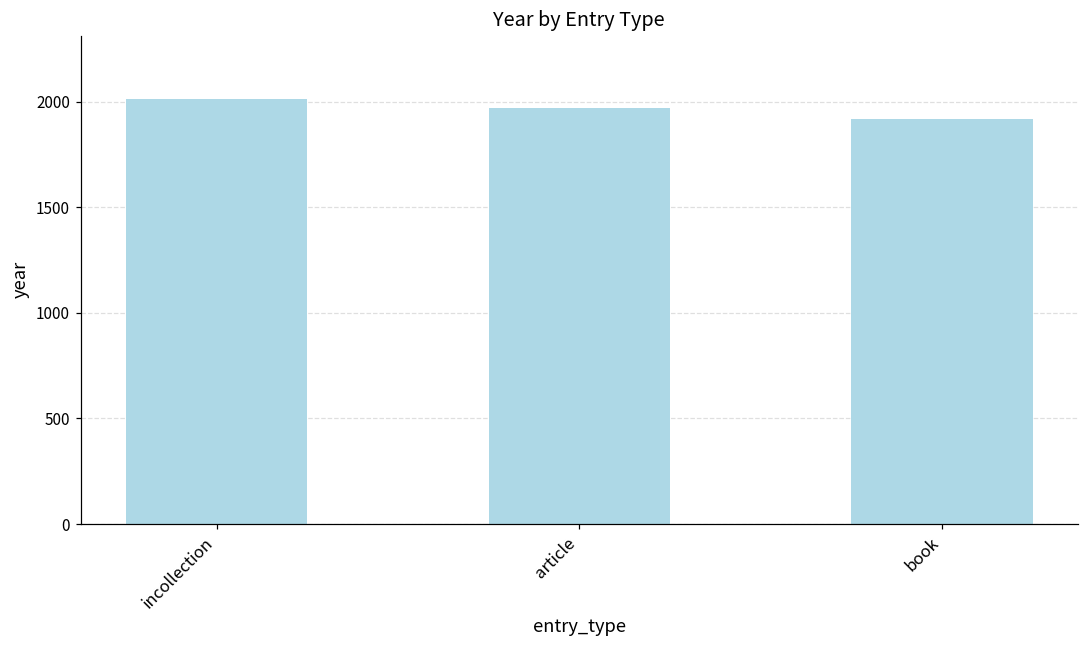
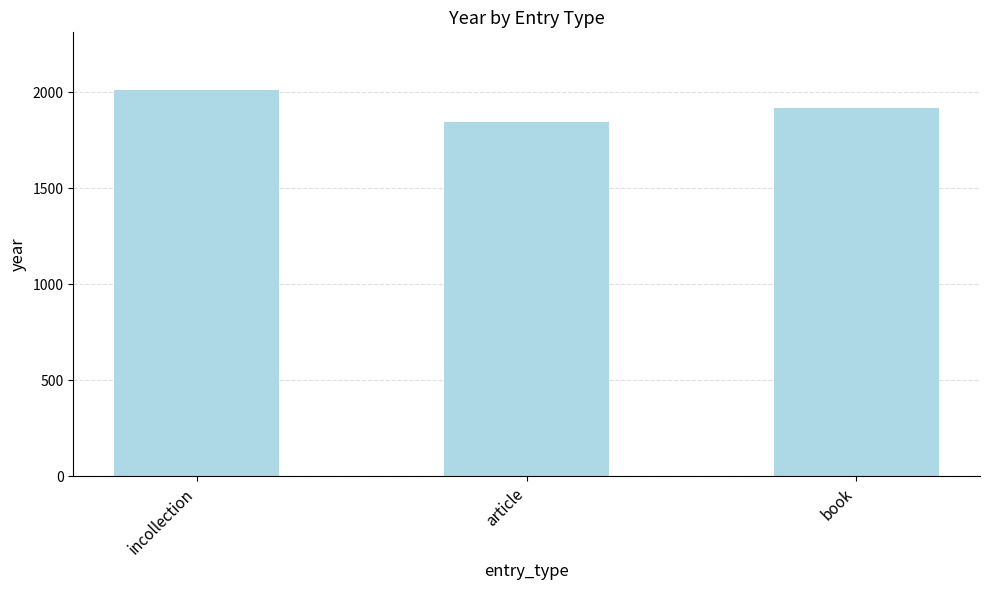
  {
    "incollection": 2010,
-   "article": 1970,
+   "article": 1850,
    "book": 1920
  }
